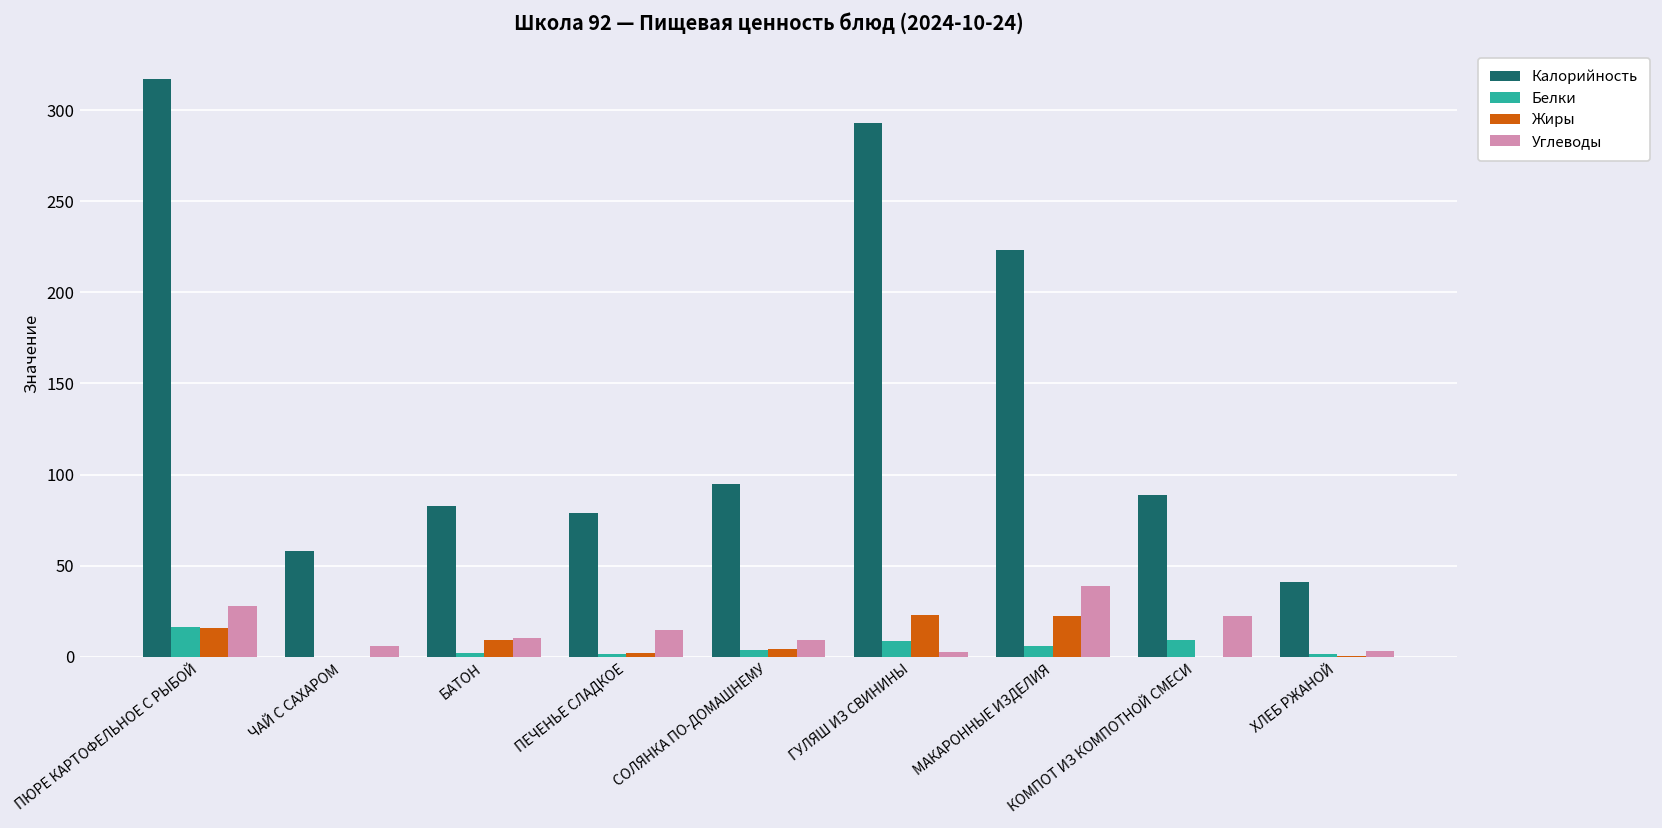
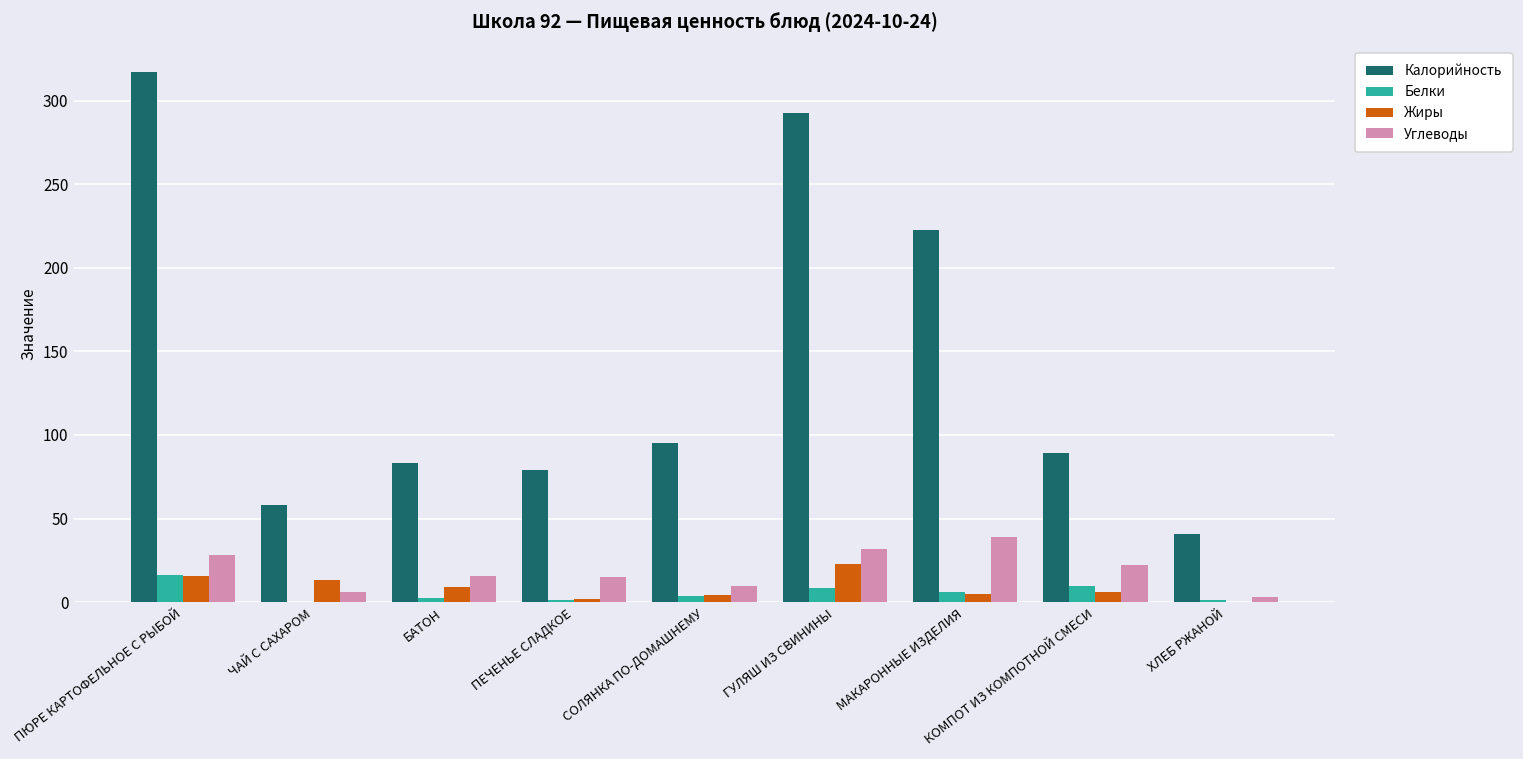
  {
    "Калорийность": {
      "ПЮРЕ КАРТОФЕЛЬНОЕ С РЫБОЙ": 317,
      "ЧАЙ С САХАРОМ": 58,
      "БАТОН": 83,
      "ПЕЧЕНЬЕ СЛАДКОЕ": 79,
      "СОЛЯНКА ПО-ДОМАШНЕМУ": 95,
      "ГУЛЯШ ИЗ СВИНИНЫ": 293,
      "МАКАРОННЫЕ ИЗДЕЛИЯ": 223,
      "КОМПОТ ИЗ КОМПОТНОЙ СМЕСИ": 89,
      "ХЛЕБ РЖАНОЙ": 41
    },
    "Белки": {
      "ПЮРЕ КАРТОФЕЛЬНОЕ С РЫБОЙ": 16,
      "ЧАЙ С САХАРОМ": 0,
      "БАТОН": 2,
      "СОЛЯНКА ПО-ДОМАШНЕМУ": 4,
      "ГУЛЯШ ИЗ СВИНИНЫ": 8,
      "МАКАРОННЫЕ ИЗДЕЛИЯ": 6,
      "КОМПОТ ИЗ КОМПОТНОЙ СМЕСИ": 9
    },
    "Жиры": {
      "ПЮРЕ КАРТОФЕЛЬНОЕ С РЫБОЙ": 16,
-     "ЧАЙ С САХАРОМ": 0,
+     "ЧАЙ С САХАРОМ": 13,
      "БАТОН": 9,
      "ПЕЧЕНЬЕ СЛАДКОЕ": 2,
      "СОЛЯНКА ПО-ДОМАШНЕМУ": 5,
      "ГУЛЯШ ИЗ СВИНИНЫ": 23,
-     "МАКАРОННЫЕ ИЗДЕЛИЯ": 22,
-     "КОМПОТ ИЗ КОМПОТНОЙ СМЕСИ": 0
+     "МАКАРОННЫЕ ИЗДЕЛИЯ": 5,
+     "КОМПОТ ИЗ КОМПОТНОЙ СМЕСИ": 6
    },
    "Углеводы": {
      "ПЮРЕ КАРТОФЕЛЬНОЕ С РЫБОЙ": 28,
      "ЧАЙ С САХАРОМ": 6,
-     "БАТОН": 10,
+     "БАТОН": 15,
      "ПЕЧЕНЬЕ СЛАДКОЕ": 15,
      "СОЛЯНКА ПО-ДОМАШНЕМУ": 9,
-     "ГУЛЯШ ИЗ СВИНИНЫ": 3,
+     "ГУЛЯШ ИЗ СВИНИНЫ": 32,
      "МАКАРОННЫЕ ИЗДЕЛИЯ": 39,
      "КОМПОТ ИЗ КОМПОТНОЙ СМЕСИ": 22,
      "ХЛЕБ РЖАНОЙ": 3
    }
  }
